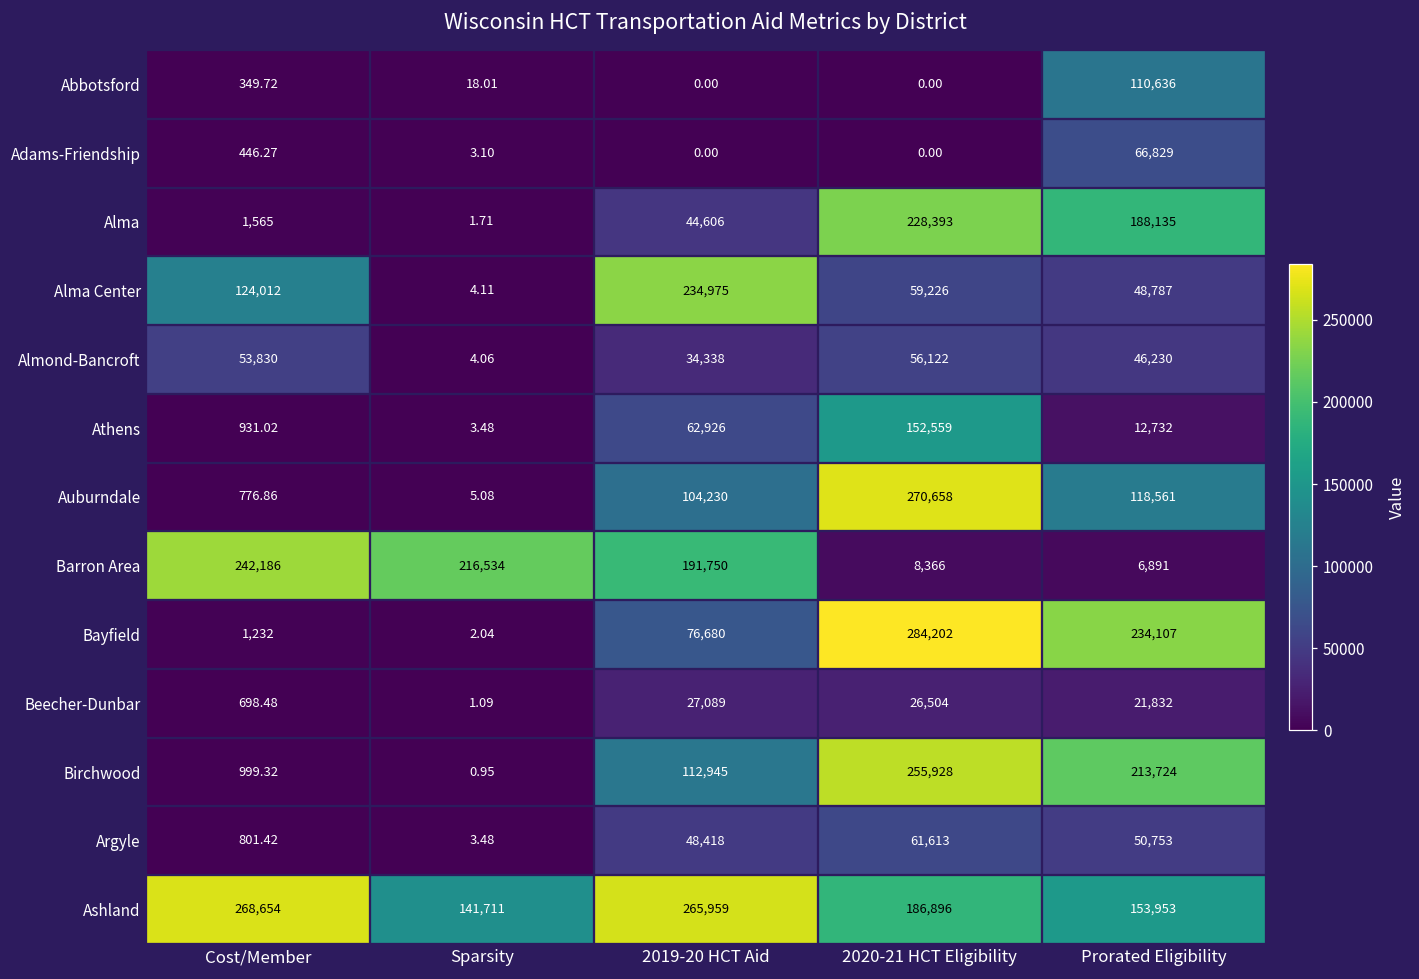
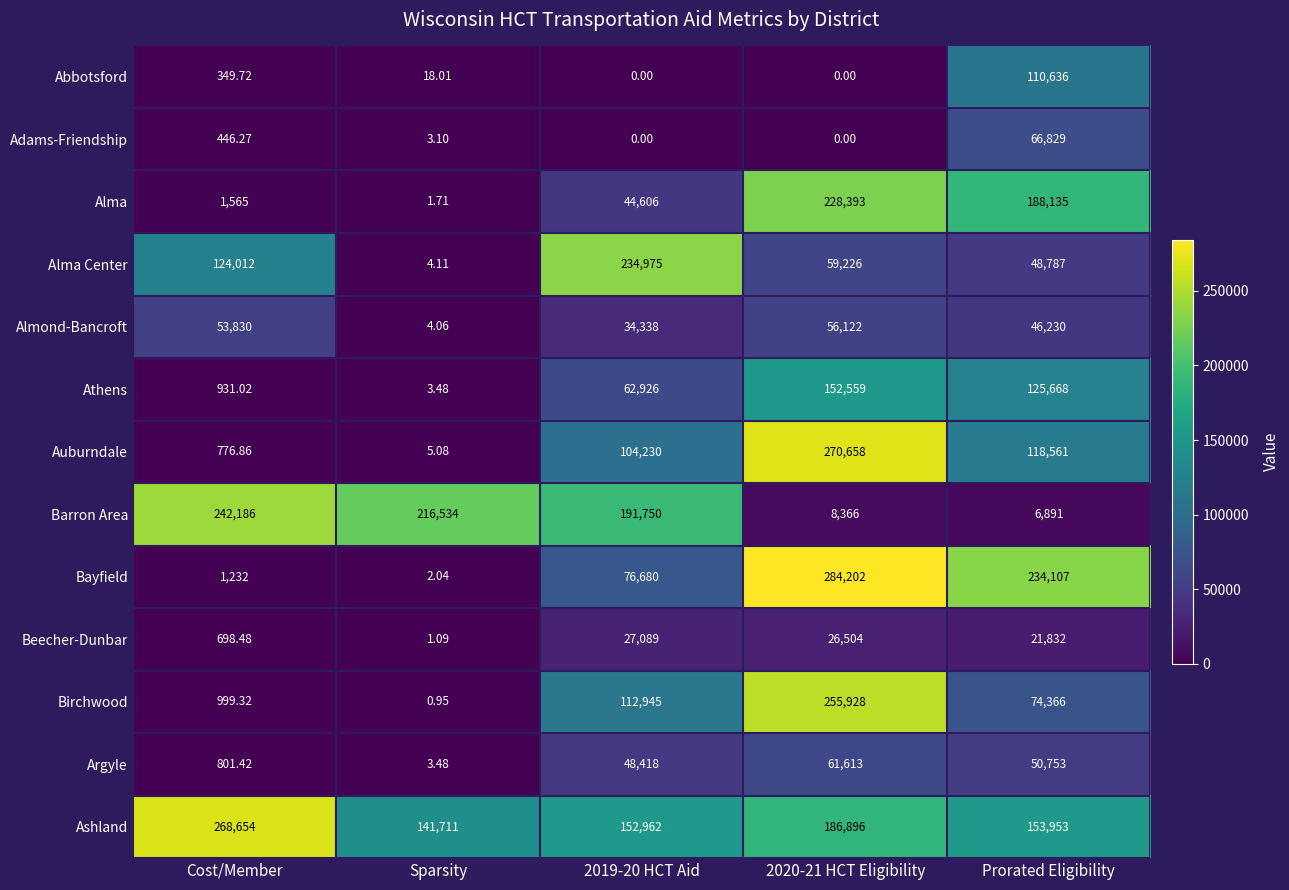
  {
    "Abbotsford": {
      "Cost/Member": "349.72",
      "Sparsity": "18.01",
      "2019-20 HCT Aid": "0.00",
      "2020-21 HCT Eligibility": "0.00",
      "Prorated Eligibility": "110,636"
    },
    "Adams-Friendship": {
      "Cost/Member": "446.27",
      "Sparsity": "3.10",
      "2019-20 HCT Aid": "0.00",
      "2020-21 HCT Eligibility": "0.00",
      "Prorated Eligibility": "66,829"
    },
    "Alma": {
      "Cost/Member": "1,565",
      "Sparsity": "1.71",
      "2019-20 HCT Aid": "44,606",
      "2020-21 HCT Eligibility": "228,393",
      "Prorated Eligibility": "188,135"
    },
    "Alma Center": {
      "Cost/Member": "124,012",
      "Sparsity": "4.11",
      "2019-20 HCT Aid": "234,975",
      "2020-21 HCT Eligibility": "59,226",
      "Prorated Eligibility": "48,787"
    },
    "Almond-Bancroft": {
      "Cost/Member": "53,830",
      "Sparsity": "4.06",
      "2019-20 HCT Aid": "34,338",
      "2020-21 HCT Eligibility": "56,122",
      "Prorated Eligibility": "46,230"
    },
    "Athens": {
      "Cost/Member": "931.02",
      "Sparsity": "3.48",
      "2019-20 HCT Aid": "62,926",
      "2020-21 HCT Eligibility": "152,559",
-     "Prorated Eligibility": "12,732"
+     "Prorated Eligibility": "125,668"
    },
    "Auburndale": {
      "Cost/Member": "776.86",
      "Sparsity": "5.08",
      "2019-20 HCT Aid": "104,230",
      "2020-21 HCT Eligibility": "270,658",
      "Prorated Eligibility": "118,561"
    },
    "Barron Area": {
      "Cost/Member": "242,186",
      "Sparsity": "216,534",
      "2019-20 HCT Aid": "191,750",
      "2020-21 HCT Eligibility": "8,366",
      "Prorated Eligibility": "6,891"
    },
    "Bayfield": {
      "Cost/Member": "1,232",
      "Sparsity": "2.04",
      "2019-20 HCT Aid": "76,680",
      "2020-21 HCT Eligibility": "284,202",
      "Prorated Eligibility": "234,107"
    },
    "Beecher-Dunbar": {
      "Cost/Member": "698.48",
      "Sparsity": "1.09",
      "2019-20 HCT Aid": "27,089",
      "2020-21 HCT Eligibility": "26,504",
      "Prorated Eligibility": "21,832"
    },
    "Birchwood": {
      "Cost/Member": "999.32",
      "Sparsity": "0.95",
      "2019-20 HCT Aid": "112,945",
      "2020-21 HCT Eligibility": "255,928",
-     "Prorated Eligibility": "213,724"
+     "Prorated Eligibility": "74,366"
    },
    "Argyle": {
      "Cost/Member": "801.42",
      "Sparsity": "3.48",
      "2019-20 HCT Aid": "48,418",
      "2020-21 HCT Eligibility": "61,613",
      "Prorated Eligibility": "50,753"
    },
    "Ashland": {
      "Cost/Member": "268,654",
      "Sparsity": "141,711",
-     "2019-20 HCT Aid": "265,959",
+     "2019-20 HCT Aid": "152,962",
      "2020-21 HCT Eligibility": "186,896",
      "Prorated Eligibility": "153,953"
    }
  }
